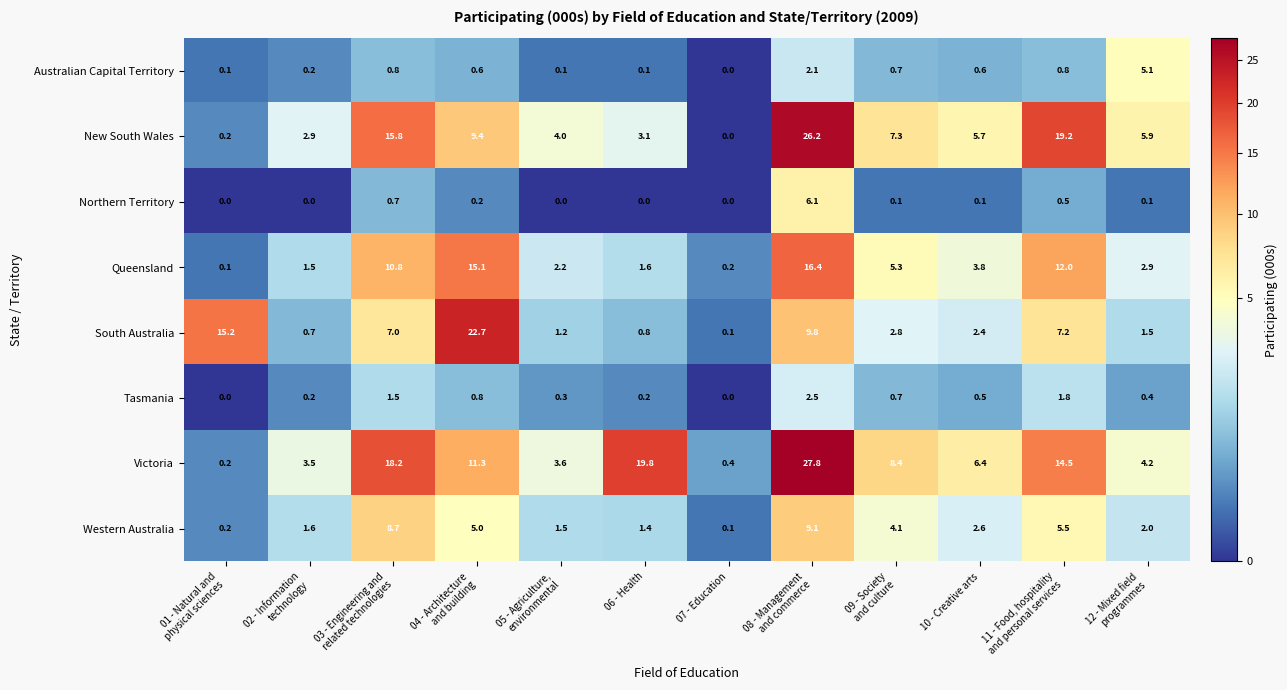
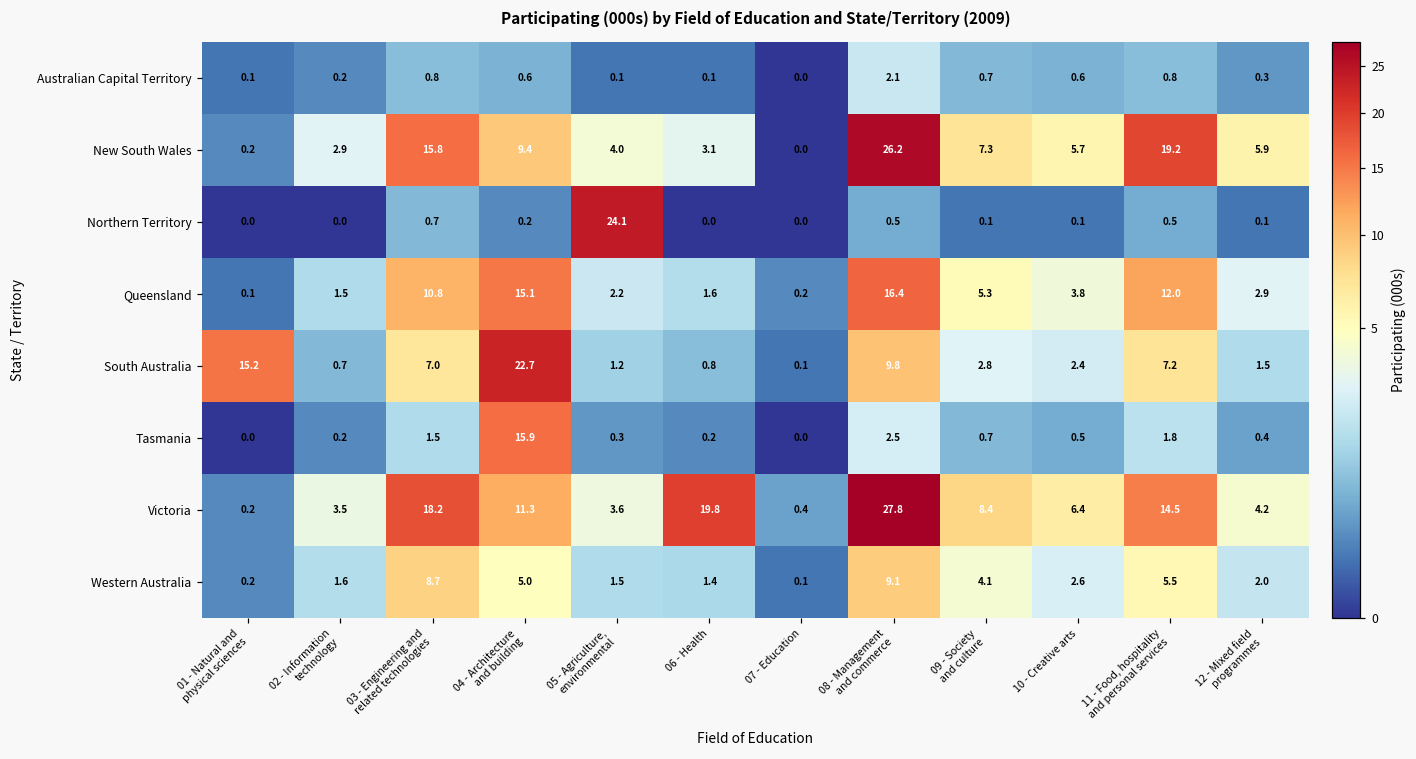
  {
    "Australian Capital Territory": {
      "01 - Natural and physical sciences": 0.1,
      "02 - Information technology": 0.2,
      "03 - Engineering and related technologies": 0.8,
      "04 - Architecture and building": 0.6,
      "05 - Agriculture, environmental": 0.1,
      "06 - Health": 0.1,
      "07 - Education": 0.0,
      "08 - Management and commerce": 2.1,
      "09 - Society and culture": 0.7,
      "10 - Creative arts": 0.6,
      "11 - Food, hospitality and personal services": 0.8,
-     "12 - Mixed field programmes": 5.1
+     "12 - Mixed field programmes": 0.3
    },
    "New South Wales": {
      "01 - Natural and physical sciences": 0.2,
      "02 - Information technology": 2.9,
      "03 - Engineering and related technologies": 15.8,
      "04 - Architecture and building": 9.4,
      "05 - Agriculture, environmental": 4.0,
      "06 - Health": 3.1,
      "07 - Education": 0.0,
      "08 - Management and commerce": 26.2,
      "09 - Society and culture": 7.3,
      "10 - Creative arts": 5.7,
      "11 - Food, hospitality and personal services": 19.2,
      "12 - Mixed field programmes": 5.9
    },
    "Northern Territory": {
      "01 - Natural and physical sciences": 0.0,
      "02 - Information technology": 0.0,
      "03 - Engineering and related technologies": 0.7,
      "04 - Architecture and building": 0.2,
-     "05 - Agriculture, environmental": 0.0,
+     "05 - Agriculture, environmental": 24.1,
      "06 - Health": 0.0,
      "07 - Education": 0.0,
-     "08 - Management and commerce": 6.1,
+     "08 - Management and commerce": 0.5,
      "09 - Society and culture": 0.1,
      "10 - Creative arts": 0.1,
      "11 - Food, hospitality and personal services": 0.5,
      "12 - Mixed field programmes": 0.1
    },
    "Queensland": {
      "01 - Natural and physical sciences": 0.1,
      "02 - Information technology": 1.5,
      "03 - Engineering and related technologies": 10.8,
      "04 - Architecture and building": 15.1,
      "05 - Agriculture, environmental": 2.2,
      "06 - Health": 1.6,
      "07 - Education": 0.2,
      "08 - Management and commerce": 16.4,
      "09 - Society and culture": 5.3,
      "10 - Creative arts": 3.8,
      "11 - Food, hospitality and personal services": 12.0,
      "12 - Mixed field programmes": 2.9
    },
    "South Australia": {
      "01 - Natural and physical sciences": 15.2,
      "02 - Information technology": 0.7,
      "03 - Engineering and related technologies": 7.0,
      "04 - Architecture and building": 22.7,
      "05 - Agriculture, environmental": 1.2,
      "06 - Health": 0.8,
      "07 - Education": 0.1,
      "08 - Management and commerce": 9.8,
      "09 - Society and culture": 2.8,
      "10 - Creative arts": 2.4,
      "11 - Food, hospitality and personal services": 7.2,
      "12 - Mixed field programmes": 1.5
    },
    "Tasmania": {
      "01 - Natural and physical sciences": 0.0,
      "02 - Information technology": 0.2,
      "03 - Engineering and related technologies": 1.5,
-     "04 - Architecture and building": 0.8,
+     "04 - Architecture and building": 15.9,
      "05 - Agriculture, environmental": 0.3,
      "06 - Health": 0.2,
      "07 - Education": 0.0,
      "08 - Management and commerce": 2.5,
      "09 - Society and culture": 0.7,
      "10 - Creative arts": 0.5,
      "11 - Food, hospitality and personal services": 1.8,
      "12 - Mixed field programmes": 0.4
    },
    "Victoria": {
      "01 - Natural and physical sciences": 0.2,
      "02 - Information technology": 3.5,
      "03 - Engineering and related technologies": 18.2,
      "04 - Architecture and building": 11.3,
      "05 - Agriculture, environmental": 3.6,
      "06 - Health": 19.8,
      "07 - Education": 0.4,
      "08 - Management and commerce": 27.8,
      "09 - Society and culture": 8.4,
      "10 - Creative arts": 6.4,
      "11 - Food, hospitality and personal services": 14.5,
      "12 - Mixed field programmes": 4.2
    },
    "Western Australia": {
      "01 - Natural and physical sciences": 0.2,
      "02 - Information technology": 1.6,
      "03 - Engineering and related technologies": 8.7,
      "04 - Architecture and building": 5.0,
      "05 - Agriculture, environmental": 1.5,
      "06 - Health": 1.4,
      "07 - Education": 0.1,
      "08 - Management and commerce": 9.1,
      "09 - Society and culture": 4.1,
      "10 - Creative arts": 2.6,
      "11 - Food, hospitality and personal services": 5.5,
      "12 - Mixed field programmes": 2.0
    }
  }
